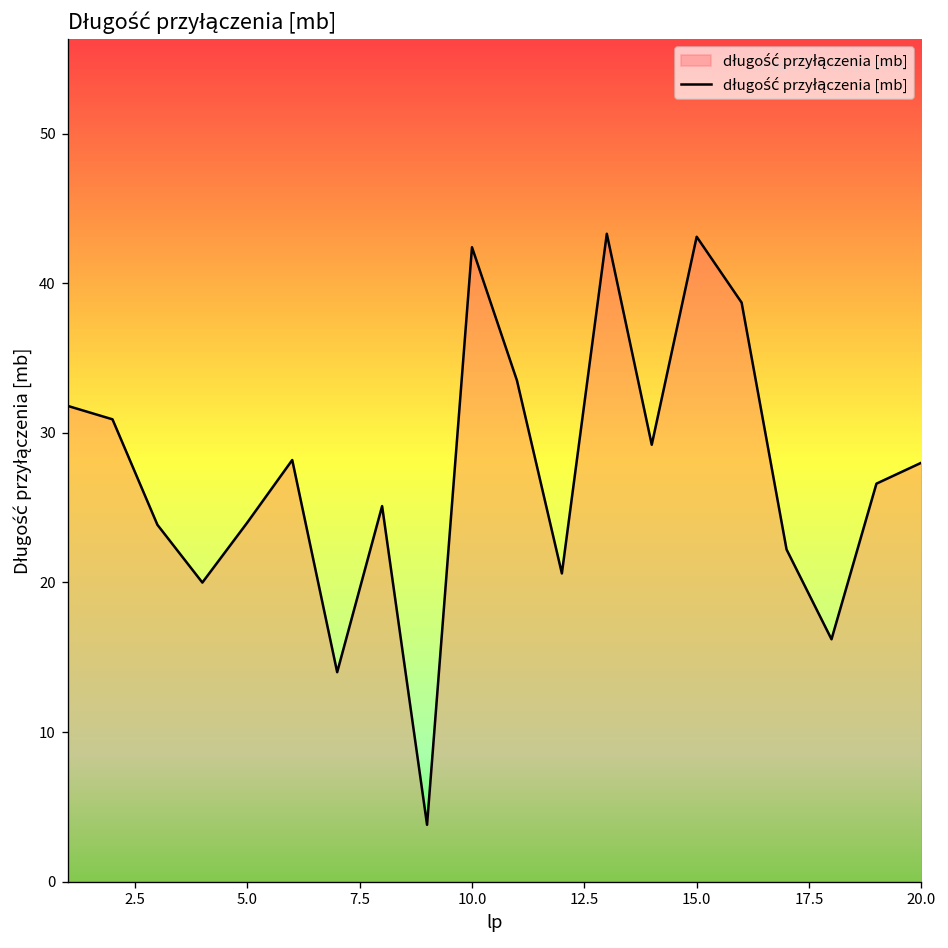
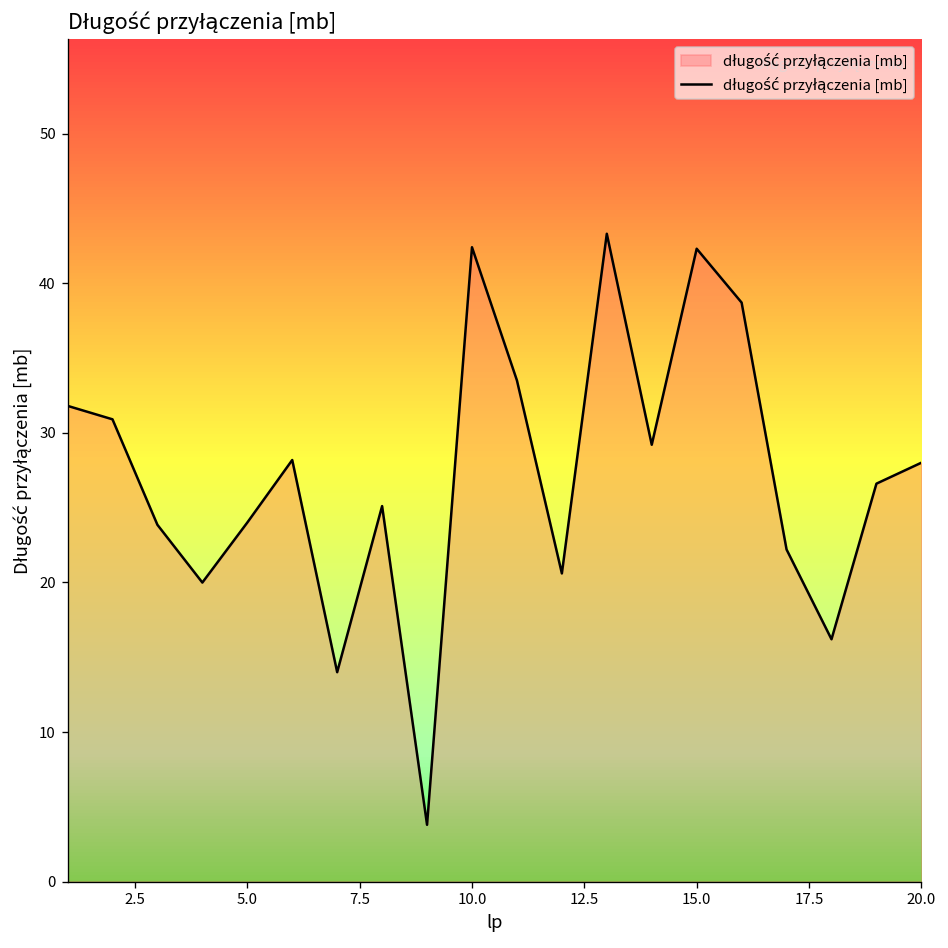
  {
    "5.0": 24.0,
    "10.0": 42.4,
-   "15.0": 43.1,
+   "15.0": 42.3,
    "20.0": 28.0
  }
